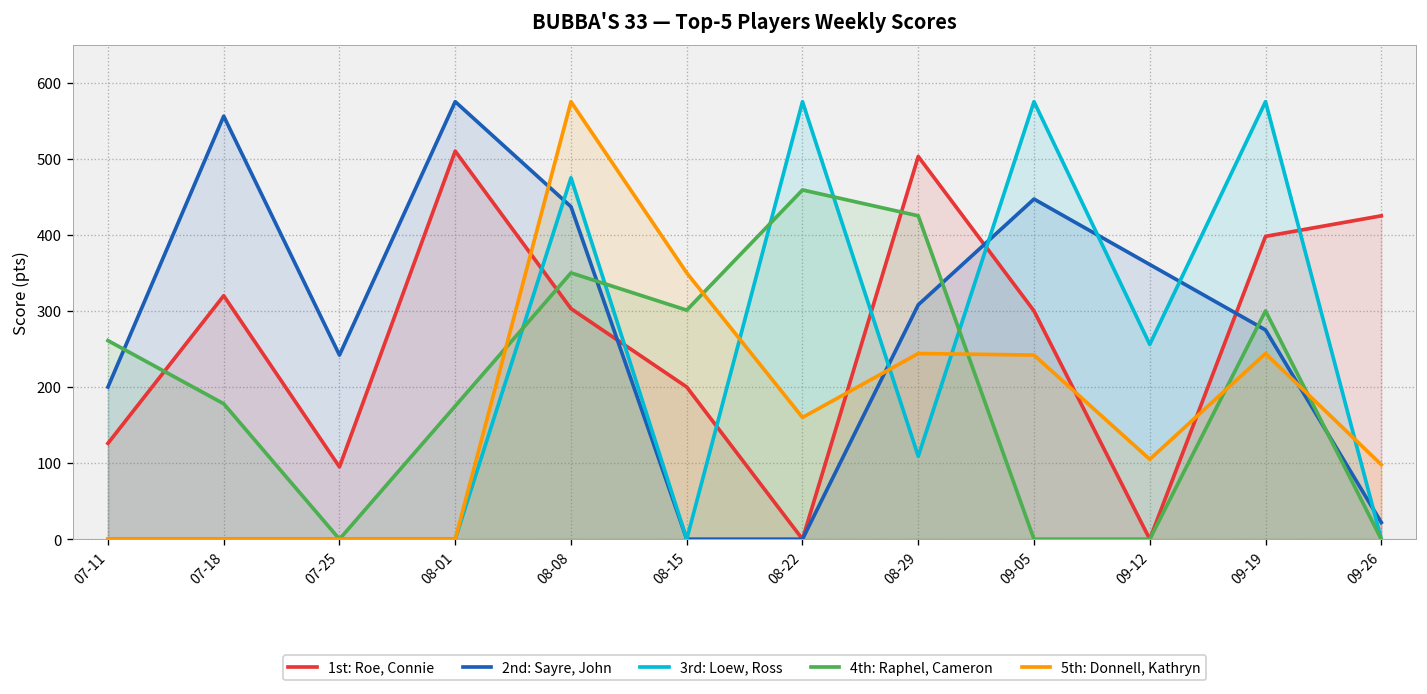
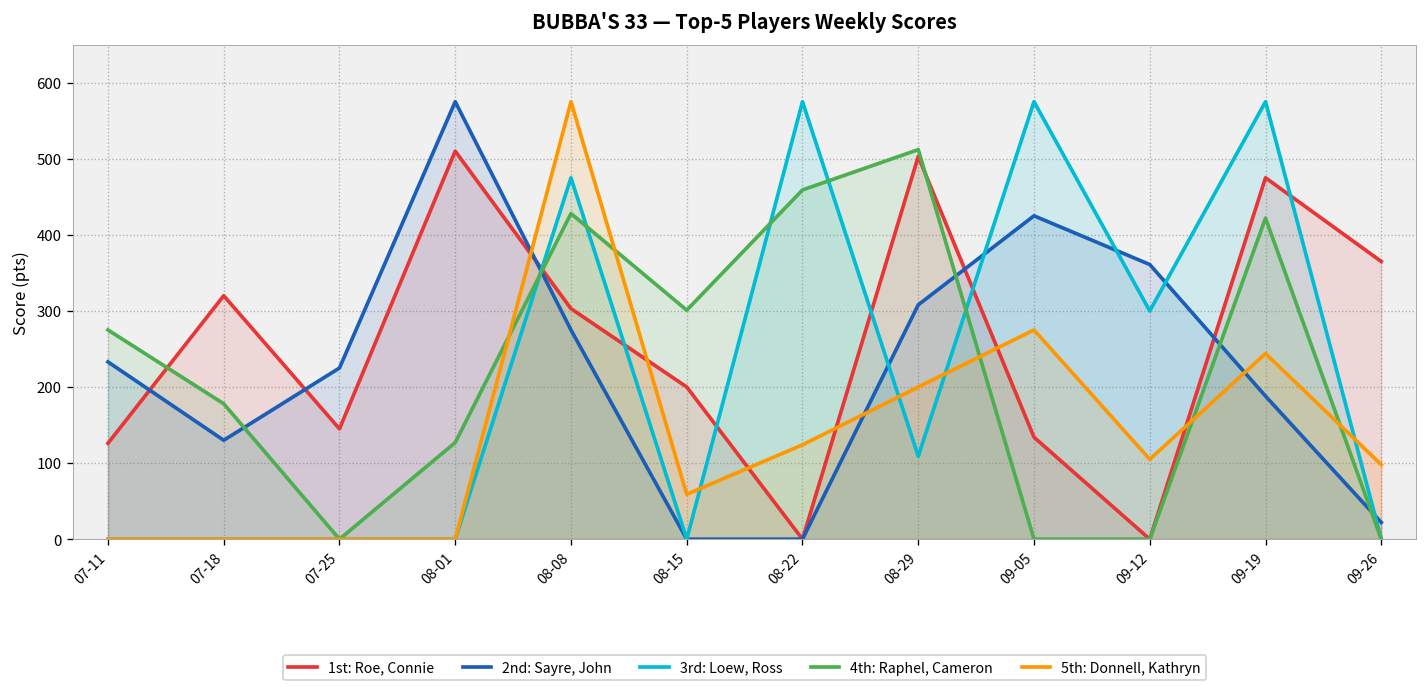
  {
    "1st: Roe, Connie": {
      "07-11": 130,
      "07-18": 320,
-     "07-25": 100,
+     "07-25": 150,
      "08-01": 510,
      "08-08": 300,
      "08-15": 200,
      "08-29": 500,
-     "09-05": 300,
-     "09-19": 400,
-     "09-26": 430
+     "09-05": 130,
+     "09-19": 480,
+     "09-26": 370
    },
    "2nd: Sayre, John": {
-     "07-11": 200,
-     "07-18": 560,
-     "07-25": 240,
+     "07-11": 230,
+     "07-18": 130,
+     "07-25": 230,
      "08-01": 580,
-     "08-08": 440,
+     "08-08": 280,
      "08-29": 310,
-     "09-05": 450,
+     "09-05": 430,
      "09-12": 360,
-     "09-19": 280,
+     "09-19": 190,
      "09-26": 20
    },
    "3rd: Loew, Ross": {
      "08-08": 480,
      "08-22": 580,
      "08-29": 110,
      "09-05": 580,
-     "09-12": 260,
+     "09-12": 300,
      "09-19": 580
    },
    "4th: Raphel, Cameron": {
-     "07-11": 260,
+     "07-11": 280,
      "07-18": 180,
-     "08-01": 180,
-     "08-08": 350,
+     "08-01": 130,
+     "08-08": 430,
      "08-15": 300,
      "08-22": 460,
-     "08-29": 430,
+     "08-29": 510,
      "09-05": 0,
-     "09-19": 300
+     "09-19": 420
    },
    "5th: Donnell, Kathryn": {
      "08-08": 580,
-     "08-15": 350,
-     "08-22": 160,
-     "08-29": 240,
-     "09-05": 240,
+     "08-15": 60,
+     "08-22": 120,
+     "08-29": 200,
+     "09-05": 280,
      "09-12": 110,
      "09-19": 240,
      "09-26": 100
    }
  }
